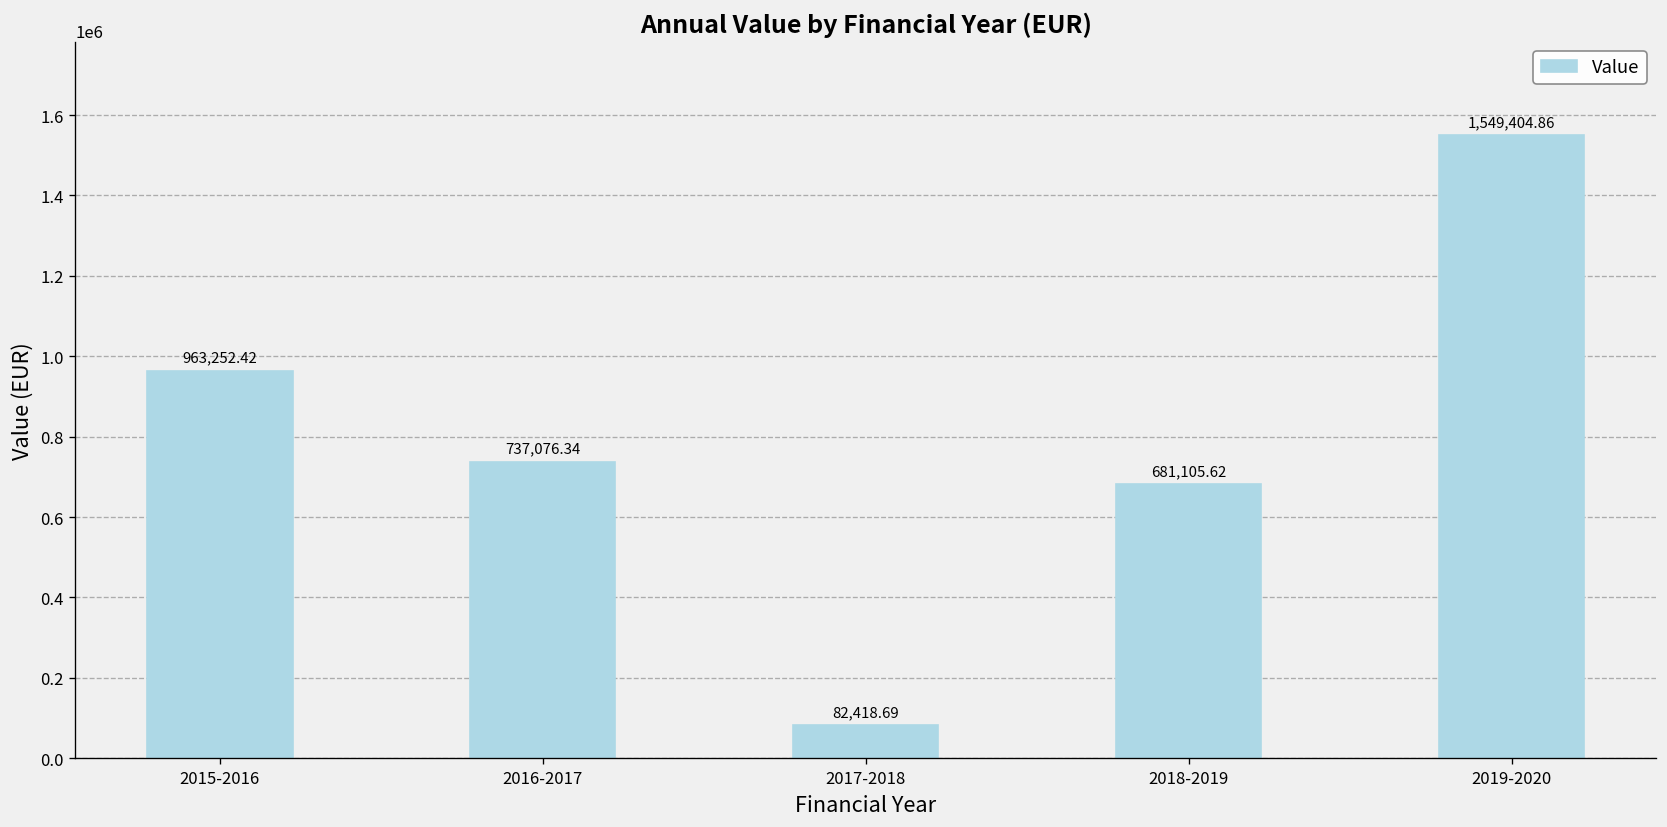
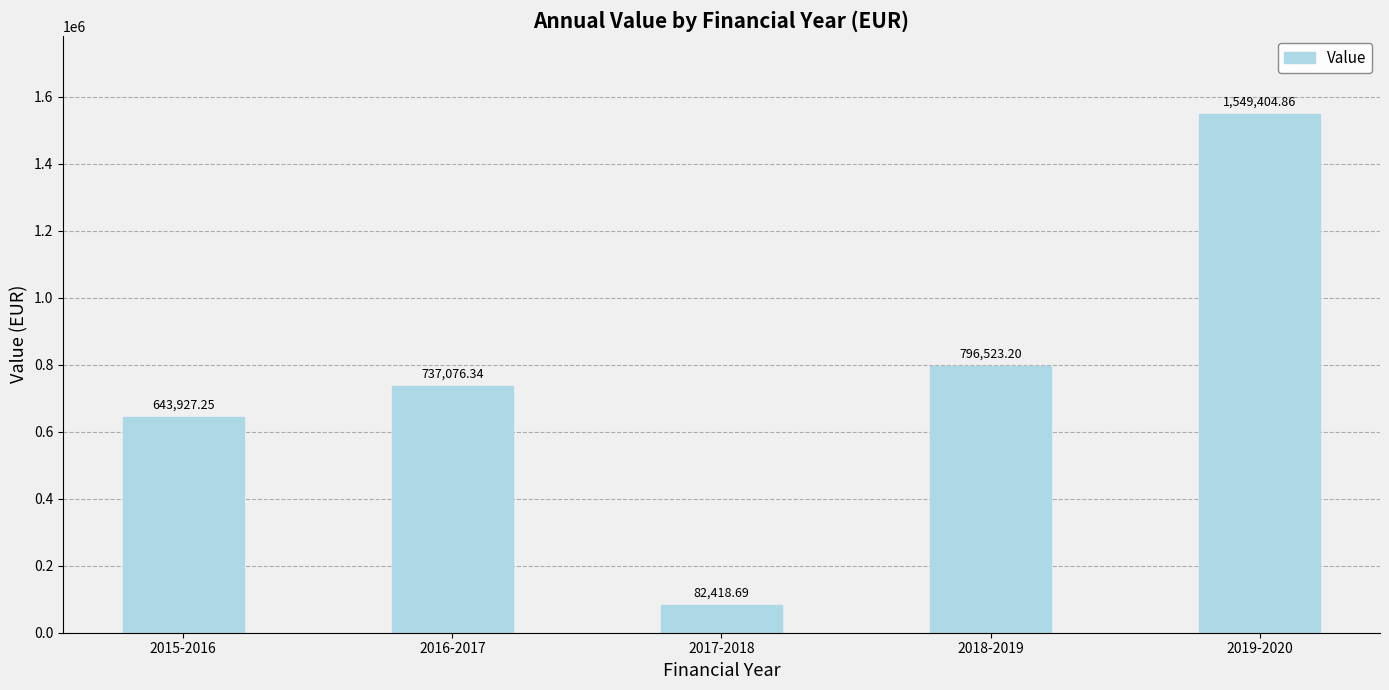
  {
-   "2015-2016": "963,252.42",
+   "2015-2016": "643,927.25",
    "2016-2017": "737,076.34",
    "2017-2018": "82,418.69",
-   "2018-2019": "681,105.62",
+   "2018-2019": "796,523.20",
    "2019-2020": "1,549,404.86"
  }
